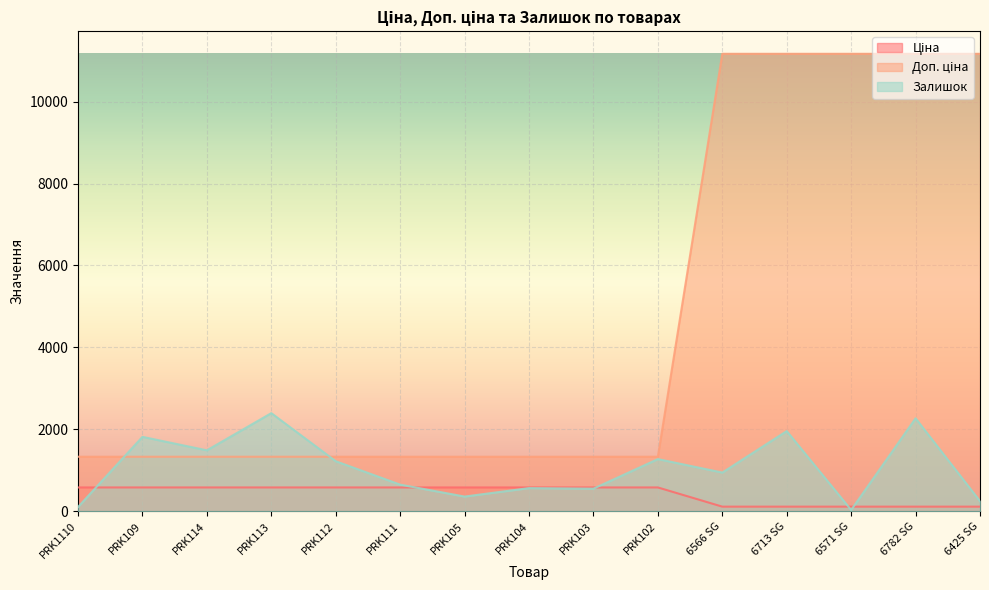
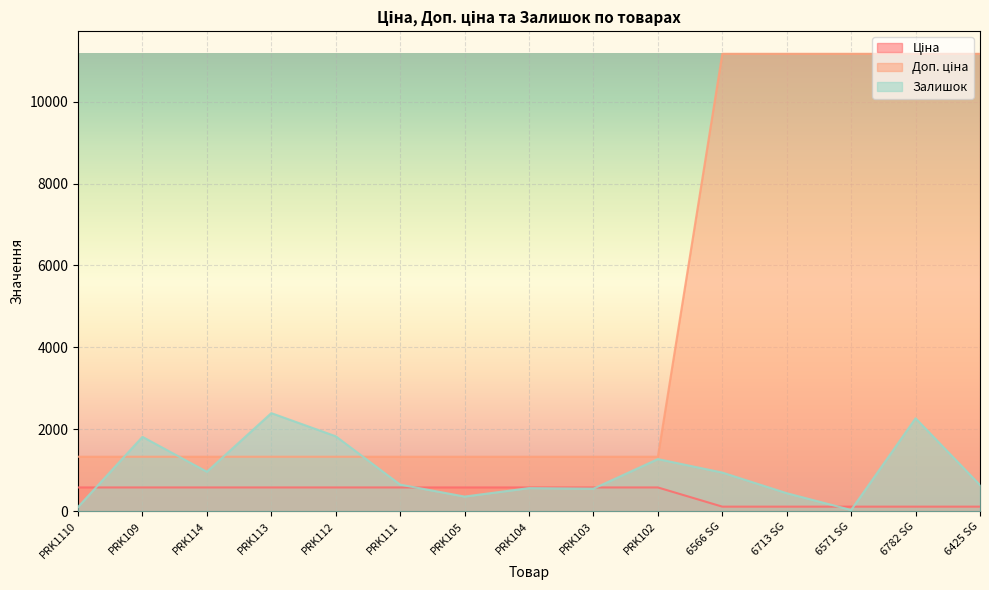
  {
    "Залишок": {
      "PRK1110": 100,
      "PRK109": 1800,
-     "PRK114": 1500,
+     "PRK114": 1000,
      "PRK113": 2400,
-     "PRK112": 1200,
+     "PRK112": 1800,
      "PRK111": 600,
      "PRK105": 400,
      "6566 SG": 900,
-     "6713 SG": 2000,
+     "6713 SG": 400,
      "6571 SG": 0,
      "6782 SG": 2300,
-     "6425 SG": 200
+     "6425 SG": 600
    }
  }
